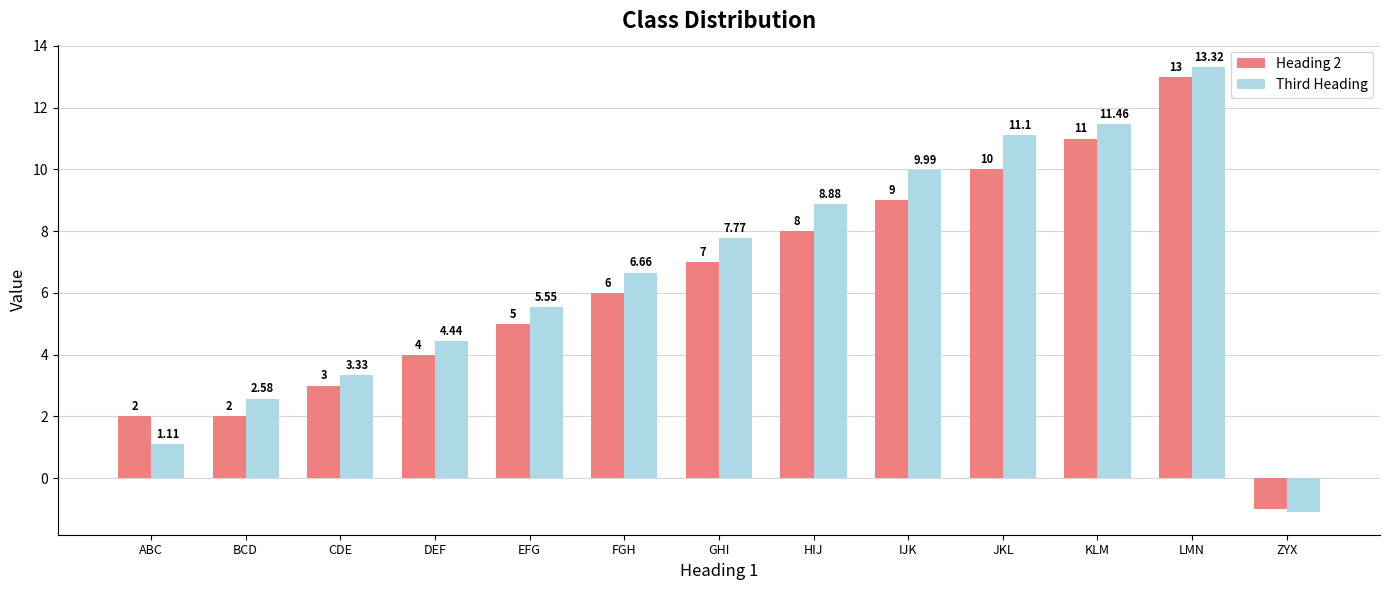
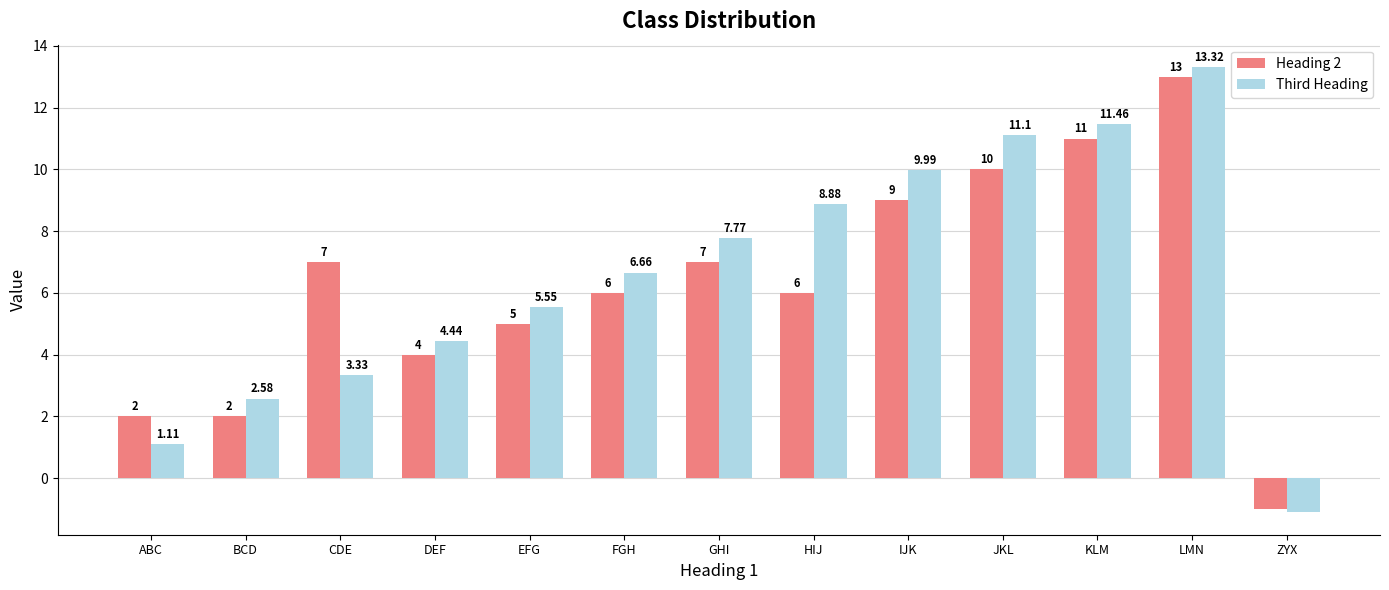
  {
    "Heading 2": {
      "ABC": 2,
      "BCD": 2,
-     "CDE": 3,
+     "CDE": 7,
      "DEF": 4,
      "EFG": 5,
      "FGH": 6,
      "GHI": 7,
-     "HIJ": 8,
+     "HIJ": 6,
      "IJK": 9,
      "JKL": 10,
      "KLM": 11,
      "LMN": 13
    },
    "Third Heading": {
      "ABC": 1.11,
      "BCD": 2.58,
      "CDE": 3.33,
      "DEF": 4.44,
      "EFG": 5.55,
      "FGH": 6.66,
      "GHI": 7.77,
      "HIJ": 8.88,
      "IJK": 9.99,
      "JKL": 11.1,
      "KLM": 11.46,
      "LMN": 13.32
    }
  }
